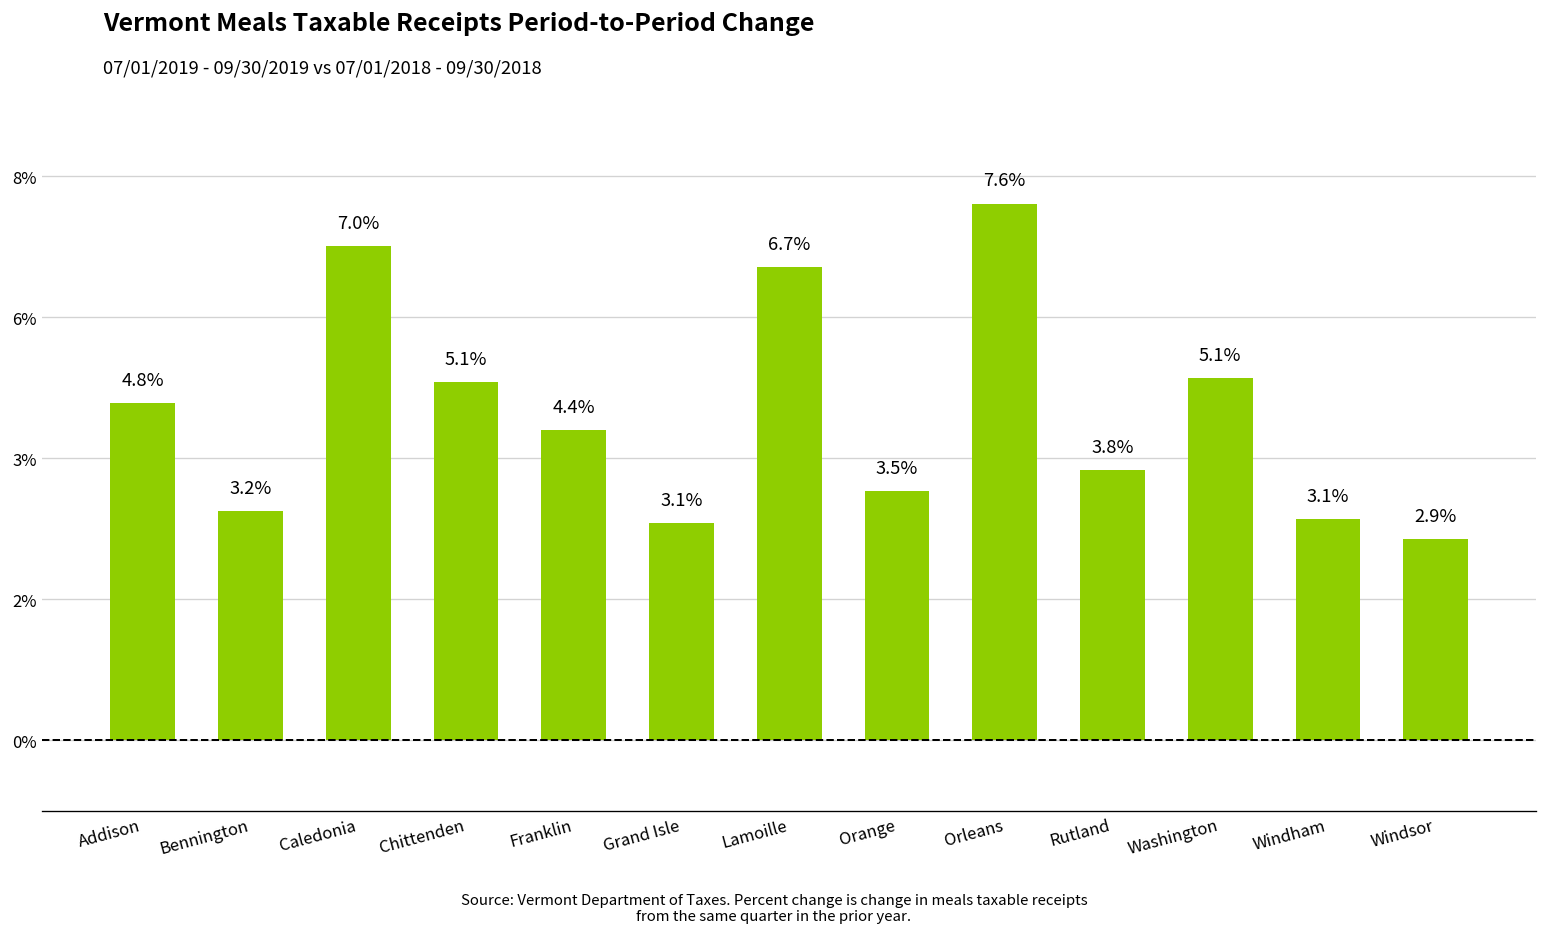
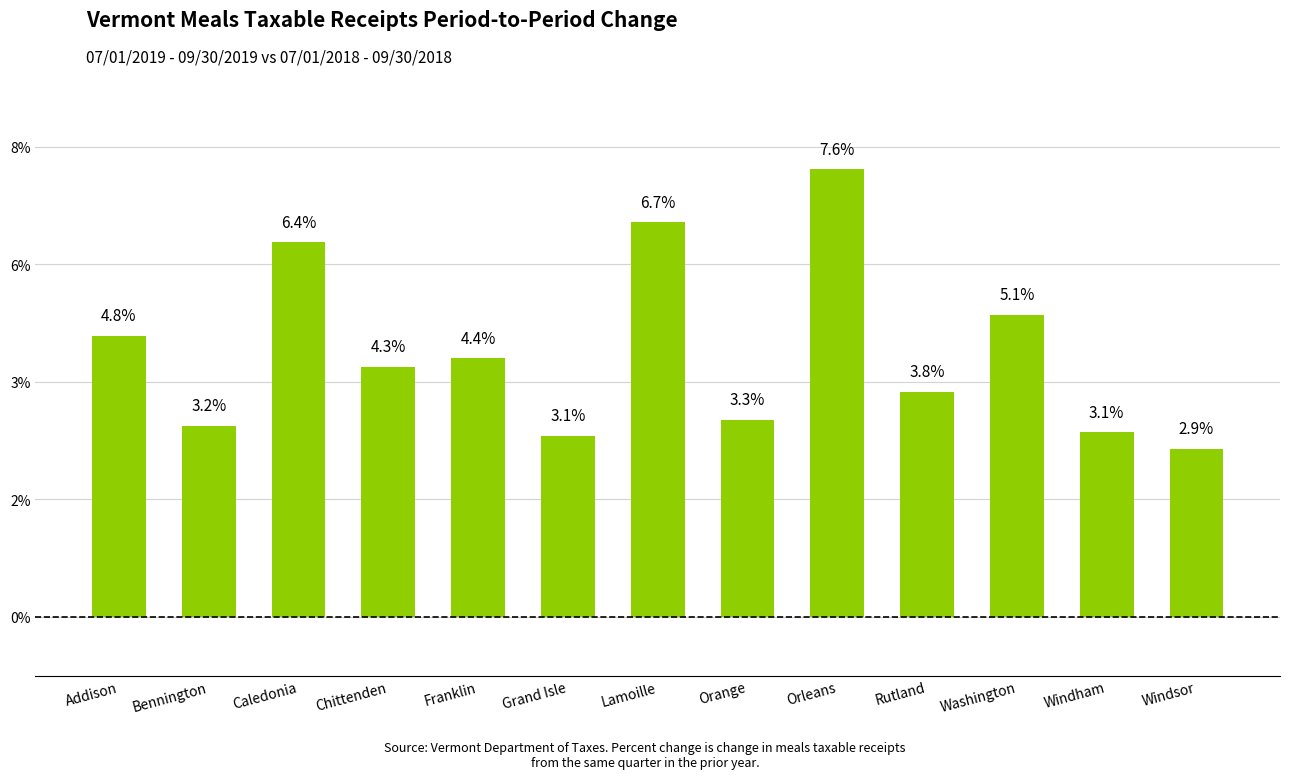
  {
    "Addison": "4.8%",
    "Bennington": "3.2%",
-   "Caledonia": "7.0%",
-   "Chittenden": "5.1%",
+   "Caledonia": "6.4%",
+   "Chittenden": "4.3%",
    "Franklin": "4.4%",
    "Grand Isle": "3.1%",
    "Lamoille": "6.7%",
-   "Orange": "3.5%",
+   "Orange": "3.3%",
    "Orleans": "7.6%",
    "Rutland": "3.8%",
    "Washington": "5.1%",
    "Windham": "3.1%",
    "Windsor": "2.9%"
  }
